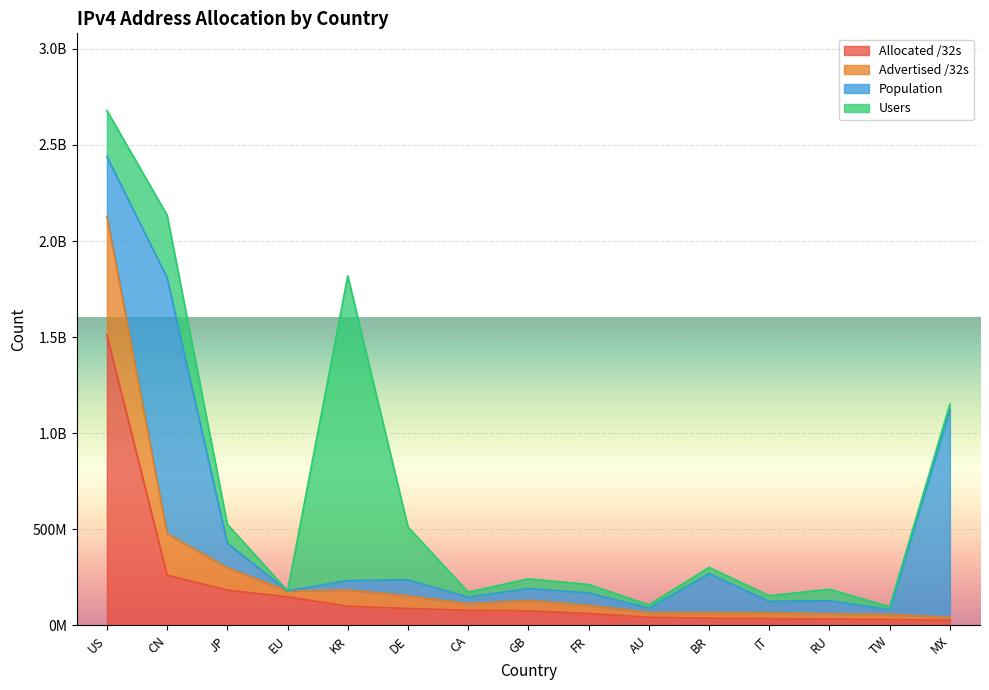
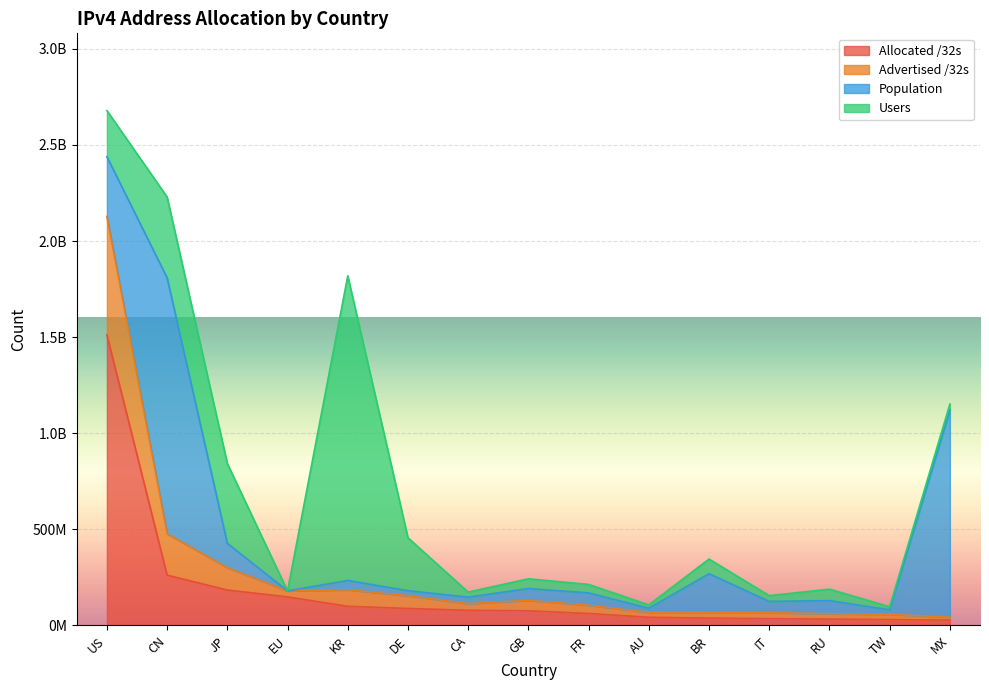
  {
    "Population": {
      "US": 310000000,
      "CN": 1330000000,
      "JP": 130000000,
      "KR": 50000000,
-     "DE": 80000000,
+     "DE": 30000000,
      "CA": 30000000,
      "GB": 60000000,
      "FR": 60000000,
      "AU": 20000000,
      "BR": 200000000,
      "IT": 60000000,
      "RU": 70000000,
      "TW": 20000000,
      "MX": 1080000000
    },
    "Users": {
      "US": 240000000,
-     "CN": 330000000,
-     "JP": 100000000,
+     "CN": 420000000,
+     "JP": 420000000,
      "KR": 1590000000,
      "DE": 280000000,
      "CA": 30000000,
      "GB": 50000000,
      "FR": 40000000,
      "AU": 20000000,
-     "BR": 30000000,
+     "BR": 80000000,
      "IT": 30000000,
      "RU": 60000000,
      "TW": 20000000,
      "MX": 30000000
    }
  }
